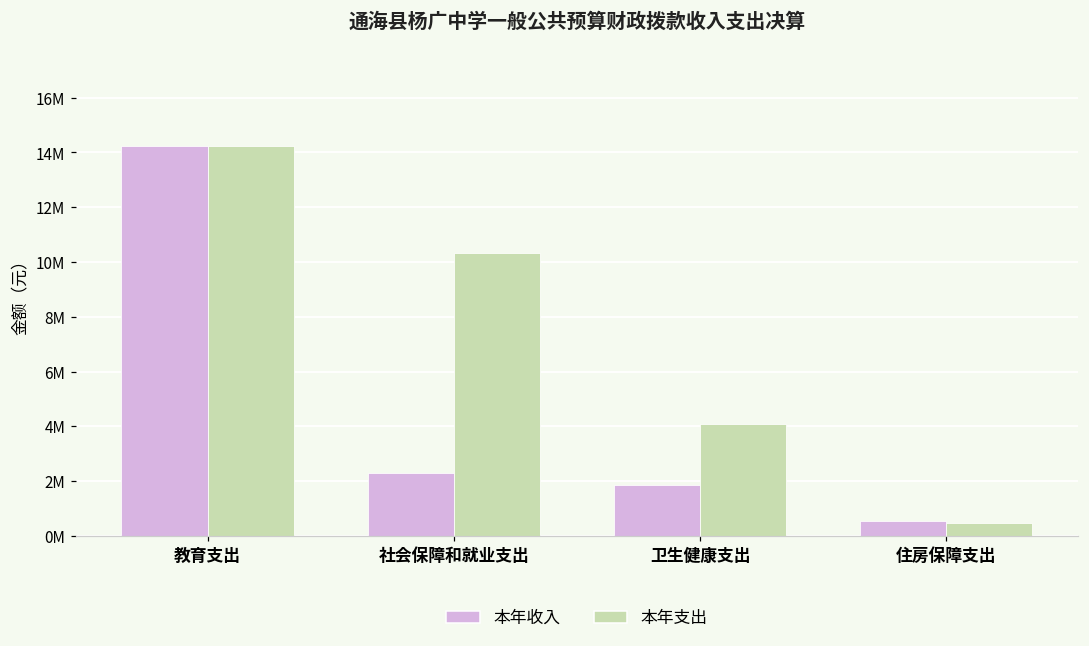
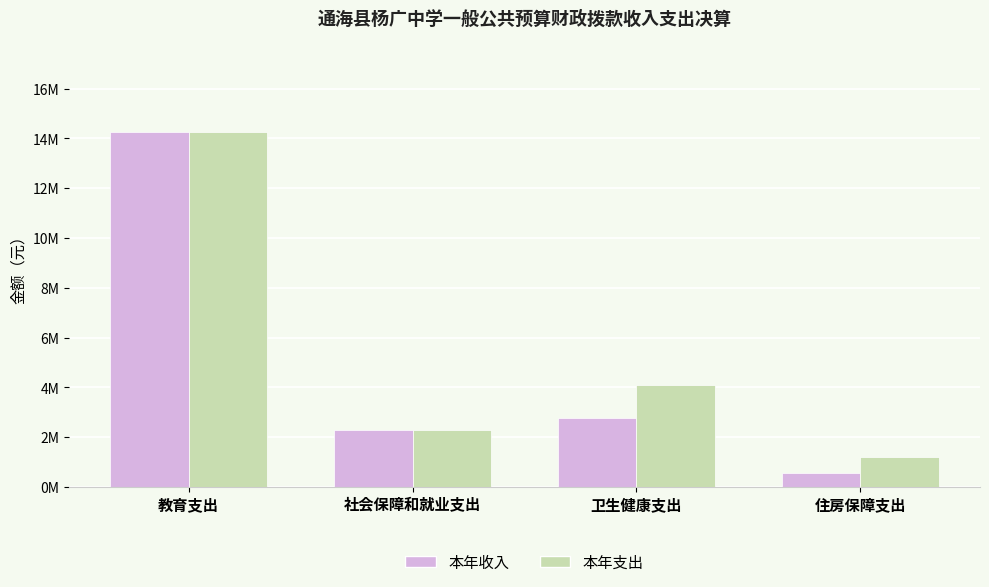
  {
    "本年收入": {
      "教育支出": 14200000,
      "社会保障和就业支出": 2300000,
-     "卫生健康支出": 1900000,
+     "卫生健康支出": 2800000,
      "住房保障支出": 500000
    },
    "本年支出": {
      "教育支出": 14200000,
-     "社会保障和就业支出": 10300000,
+     "社会保障和就业支出": 2300000,
      "卫生健康支出": 4100000,
-     "住房保障支出": 500000
+     "住房保障支出": 1200000
    }
  }
